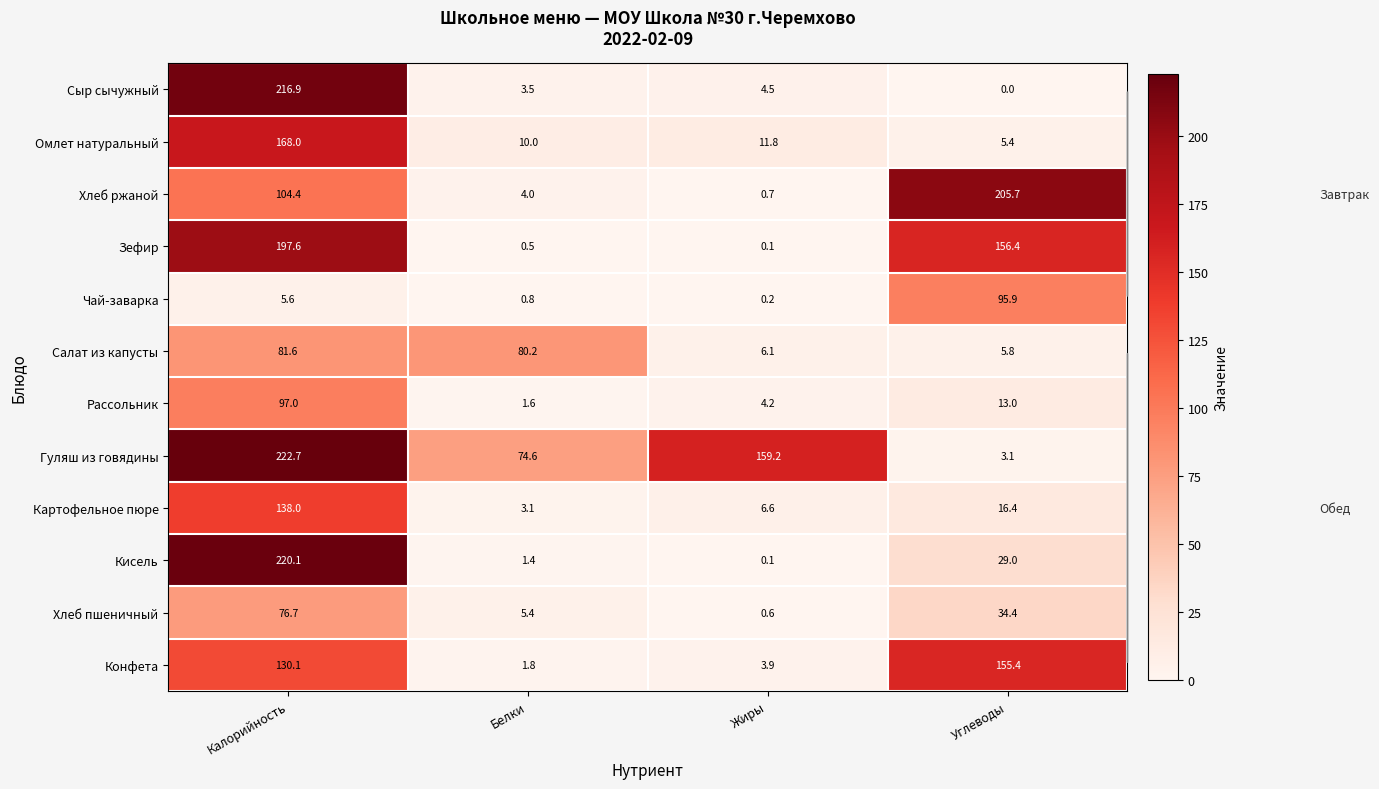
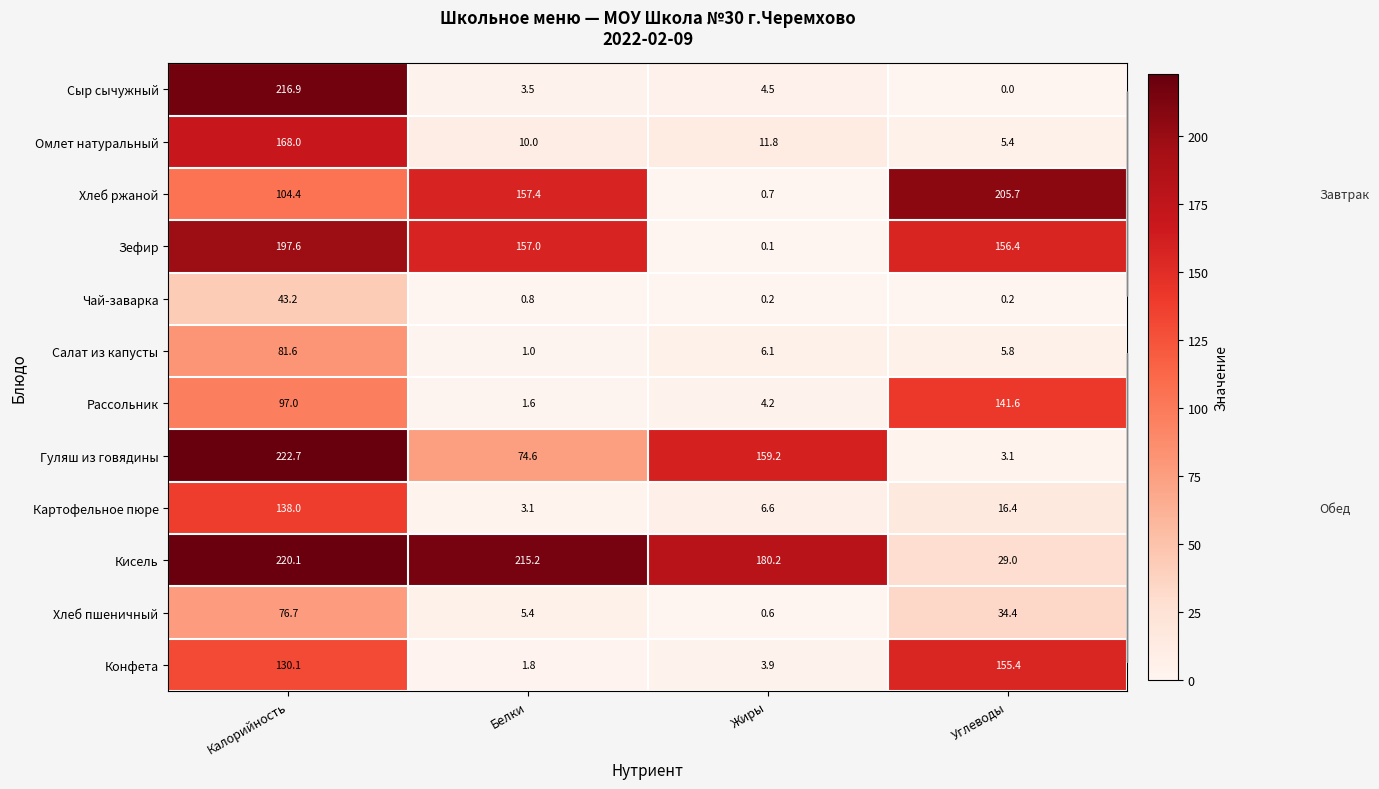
  {
    "Сыр сычужный": {
      "Калорийность": 216.9,
      "Белки": 3.5,
      "Жиры": 4.5,
      "Углеводы": 0.0
    },
    "Омлет натуральный": {
      "Калорийность": 168.0,
      "Белки": 10.0,
      "Жиры": 11.8,
      "Углеводы": 5.4
    },
    "Хлеб ржаной": {
      "Калорийность": 104.4,
-     "Белки": 4.0,
+     "Белки": 157.4,
      "Жиры": 0.7,
      "Углеводы": 205.7
    },
    "Зефир": {
      "Калорийность": 197.6,
-     "Белки": 0.5,
+     "Белки": 157.0,
      "Жиры": 0.1,
      "Углеводы": 156.4
    },
    "Чай-заварка": {
-     "Калорийность": 5.6,
+     "Калорийность": 43.2,
      "Белки": 0.8,
      "Жиры": 0.2,
-     "Углеводы": 95.9
+     "Углеводы": 0.2
    },
    "Салат из капусты": {
      "Калорийность": 81.6,
-     "Белки": 80.2,
+     "Белки": 1.0,
      "Жиры": 6.1,
      "Углеводы": 5.8
    },
    "Рассольник": {
      "Калорийность": 97.0,
      "Белки": 1.6,
      "Жиры": 4.2,
-     "Углеводы": 13.0
+     "Углеводы": 141.6
    },
    "Гуляш из говядины": {
      "Калорийность": 222.7,
      "Белки": 74.6,
      "Жиры": 159.2,
      "Углеводы": 3.1
    },
    "Картофельное пюре": {
      "Калорийность": 138.0,
      "Белки": 3.1,
      "Жиры": 6.6,
      "Углеводы": 16.4
    },
    "Кисель": {
      "Калорийность": 220.1,
-     "Белки": 1.4,
-     "Жиры": 0.1,
+     "Белки": 215.2,
+     "Жиры": 180.2,
      "Углеводы": 29.0
    },
    "Хлеб пшеничный": {
      "Калорийность": 76.7,
      "Белки": 5.4,
      "Жиры": 0.6,
      "Углеводы": 34.4
    },
    "Конфета": {
      "Калорийность": 130.1,
      "Белки": 1.8,
      "Жиры": 3.9,
      "Углеводы": 155.4
    }
  }
